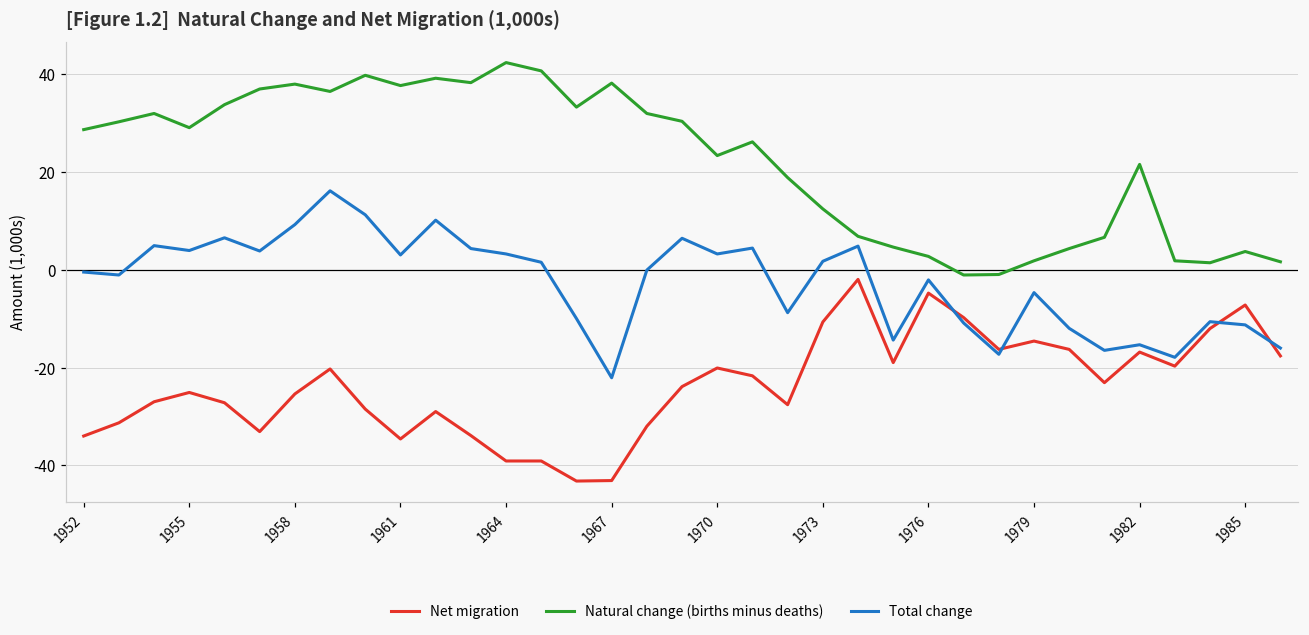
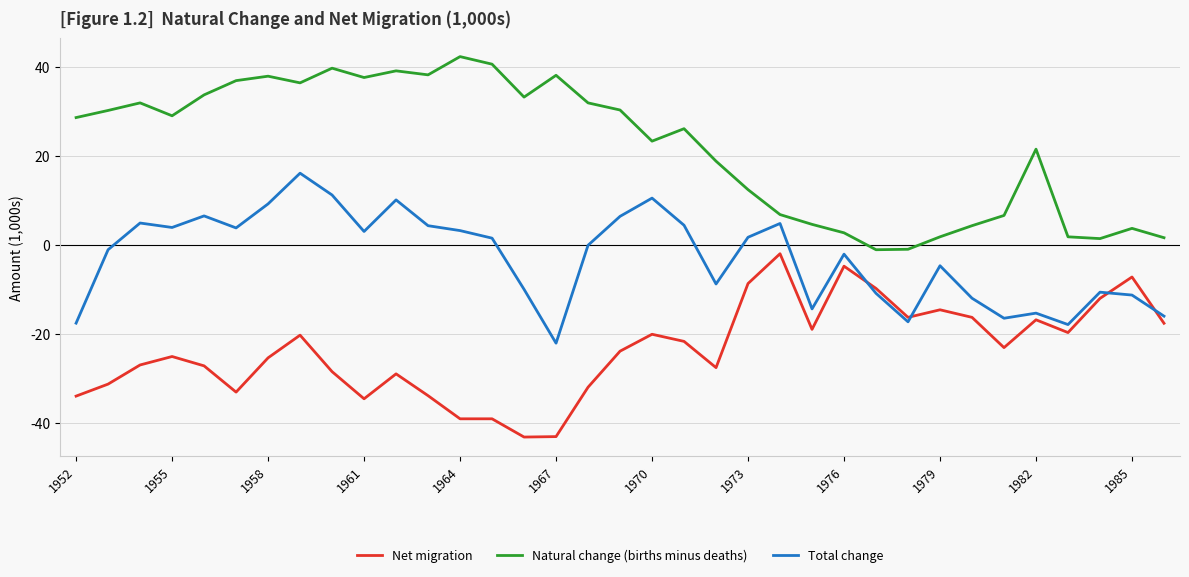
  {
    "Net migration": {
      "1952": -34,
      "1955": -25,
      "1958": -25,
      "1961": -35,
      "1964": -39,
      "1967": -43,
      "1970": -20,
-     "1973": -11,
+     "1973": -9,
      "1976": -5,
      "1979": -15,
      "1982": -17,
      "1985": -7
    },
    "Natural change (births minus deaths)": {
      "1952": 29,
      "1955": 29,
      "1958": 38,
      "1961": 38,
      "1964": 42,
      "1967": 38,
      "1970": 23,
      "1973": 12,
      "1976": 3,
      "1979": 2,
      "1982": 22,
      "1985": 4
    },
    "Total change": {
-     "1952": -1,
+     "1952": -18,
      "1955": 4,
      "1958": 9,
      "1961": 3,
      "1964": 3,
      "1967": -22,
-     "1970": 3,
+     "1970": 11,
      "1973": 2,
      "1976": -2,
      "1979": -5,
      "1982": -15,
      "1985": -11
    }
  }
